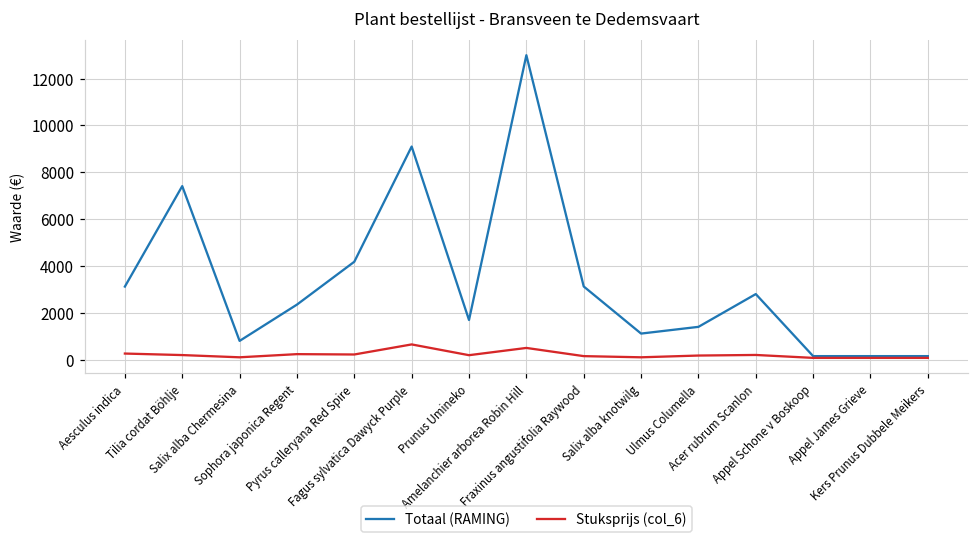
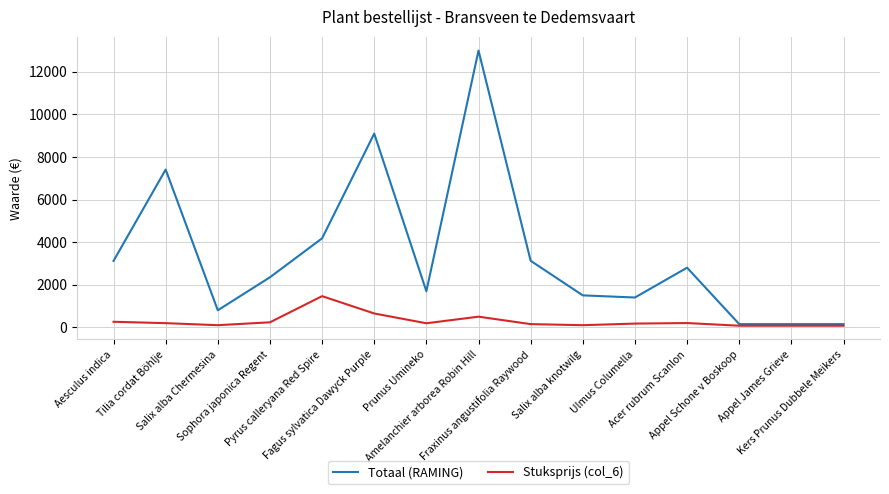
  {
    "Totaal (RAMING)": {
      "Aesculus indica": 3100,
      "Tilia cordat Böhlje": 7400,
      "Salix alba Chermesina": 800,
      "Sophora japonica Regent": 2400,
      "Pyrus calleryana Red Spire": 4200,
      "Fagus sylvatica Dawyck Purple": 9100,
      "Prunus Umineko": 1700,
      "Amelanchier arborea Robin Hill": 13000,
      "Fraxinus angustifolia Raywood": 3100,
-     "Salix alba knotwilg": 1100,
+     "Salix alba knotwilg": 1500,
      "Ulmus Columella": 1400,
      "Acer rubrum Scanlon": 2800
    },
    "Stuksprijs (col_6)": {
      "Aesculus indica": 300,
      "Tilia cordat Böhlje": 200,
      "Salix alba Chermesina": 100,
      "Sophora japonica Regent": 200,
-     "Pyrus calleryana Red Spire": 200,
+     "Pyrus calleryana Red Spire": 1500,
      "Fagus sylvatica Dawyck Purple": 700,
      "Prunus Umineko": 200,
      "Amelanchier arborea Robin Hill": 500,
      "Fraxinus angustifolia Raywood": 200,
      "Salix alba knotwilg": 100,
      "Ulmus Columella": 200,
      "Acer rubrum Scanlon": 200
    }
  }
